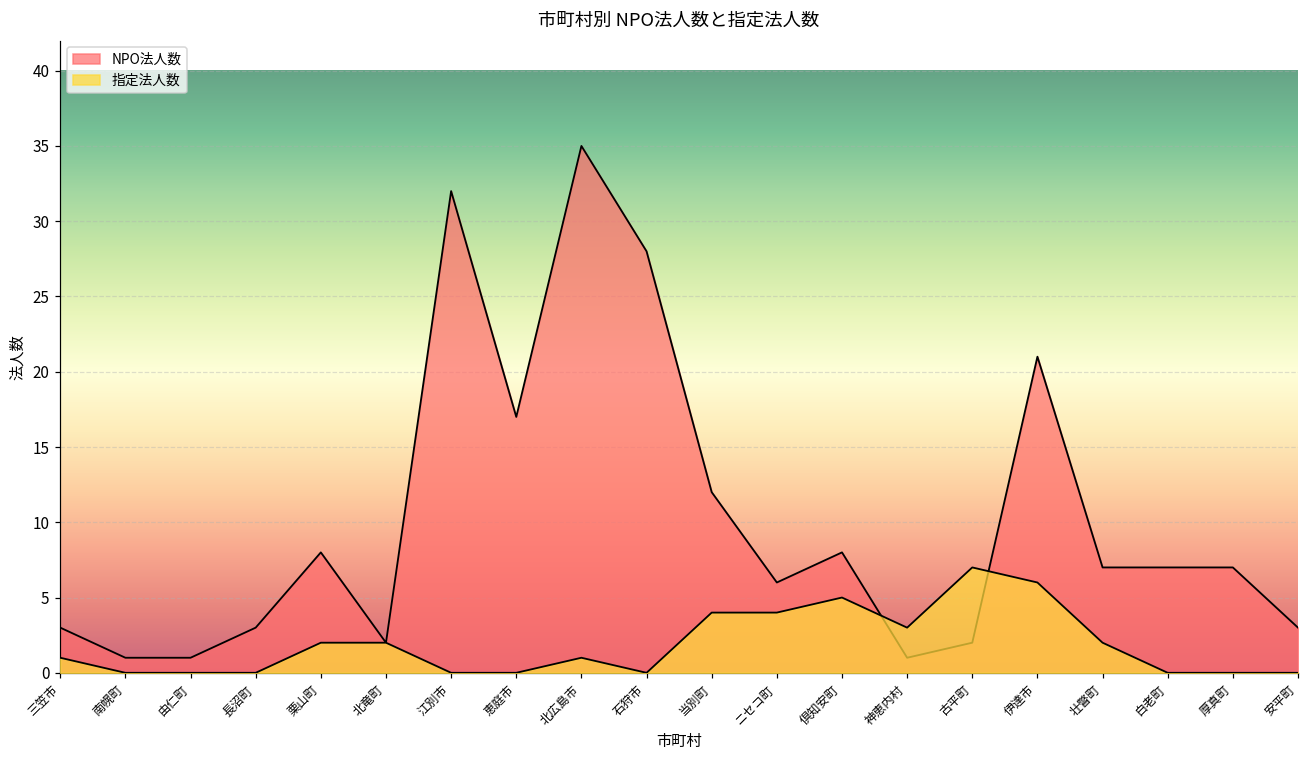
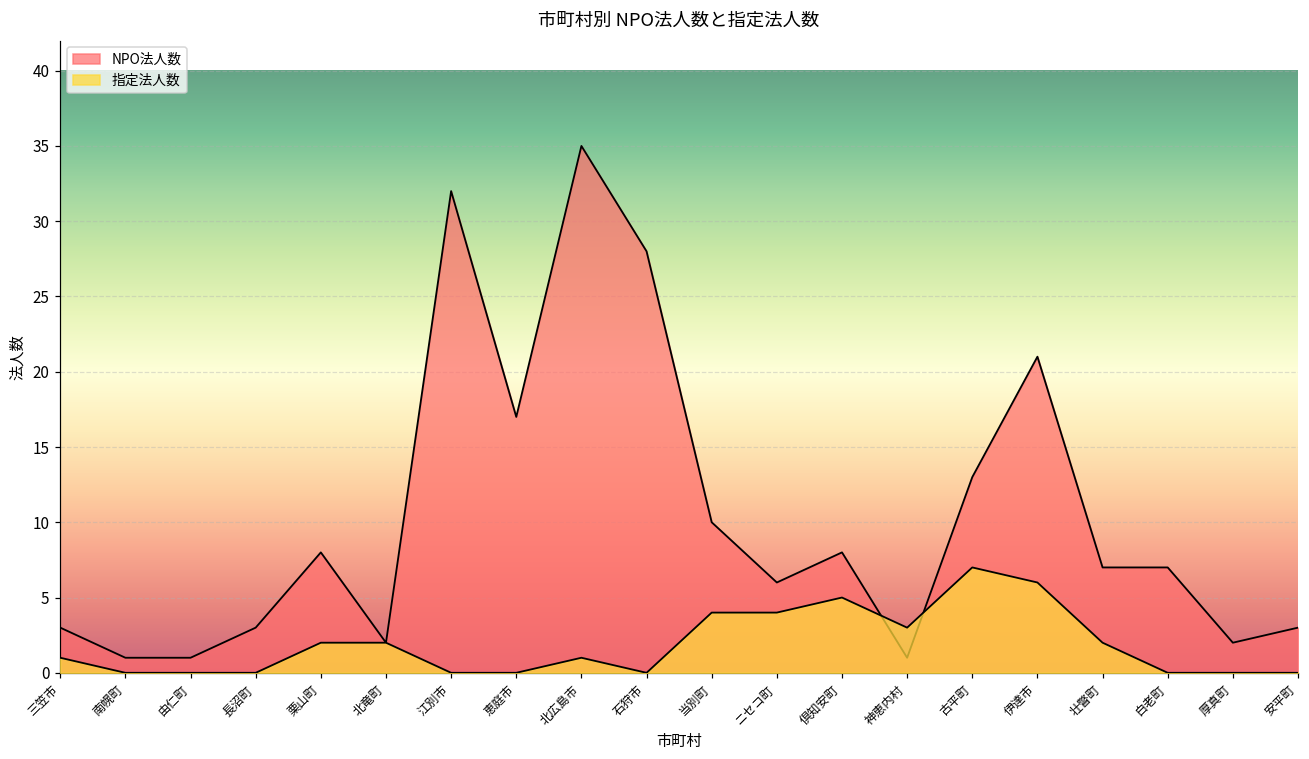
  {
    "NPO法人数": {
      "三笠市": 3,
      "南幌町": 1,
      "由仁町": 1,
      "長沼町": 3,
      "栗山町": 8,
      "江別市": 32,
      "恵庭市": 17,
      "北広島市": 35,
      "石狩市": 28,
-     "当別町": 12,
+     "当別町": 10,
      "ニセコ町": 6,
      "倶知安町": 8,
      "神恵内村": 1,
-     "古平町": 2,
+     "古平町": 13,
      "伊達市": 21,
      "壮瞥町": 7,
      "白老町": 7,
-     "厚真町": 7,
+     "厚真町": 2,
      "安平町": 3
    },
    "指定法人数": {
      "三笠市": 1,
      "南幌町": 0,
      "由仁町": 0,
      "長沼町": 0,
      "栗山町": 2,
      "江別市": 0,
      "恵庭市": 0,
      "北広島市": 1,
      "石狩市": 0,
      "当別町": 4,
      "ニセコ町": 4,
      "倶知安町": 5,
      "神恵内村": 3,
      "古平町": 7,
      "伊達市": 6,
      "壮瞥町": 2,
      "白老町": 0,
      "厚真町": 0,
      "安平町": 0
    }
  }
